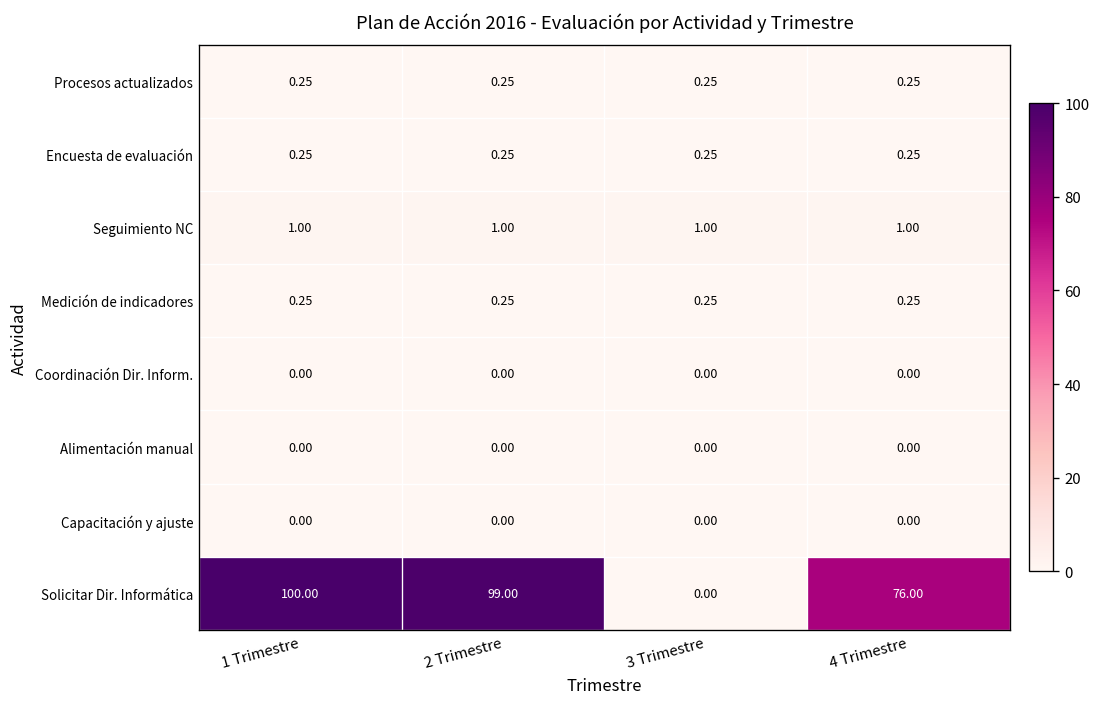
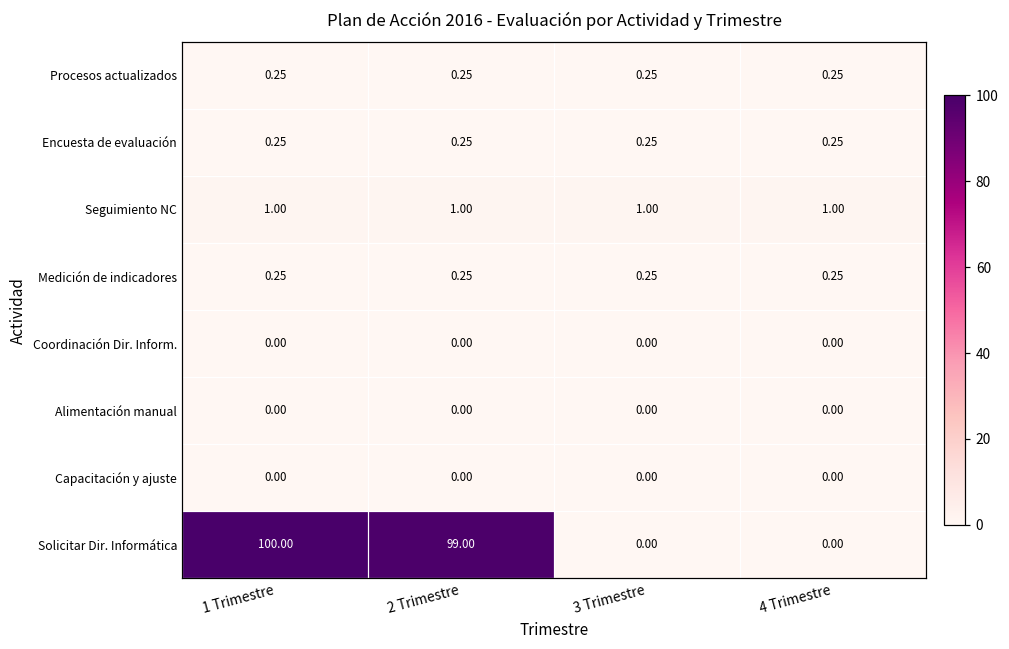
  {
    "Procesos actualizados": {
      "1 Trimestre": 0.25,
      "2 Trimestre": 0.25,
      "3 Trimestre": 0.25,
      "4 Trimestre": 0.25
    },
    "Encuesta de evaluación": {
      "1 Trimestre": 0.25,
      "2 Trimestre": 0.25,
      "3 Trimestre": 0.25,
      "4 Trimestre": 0.25
    },
    "Seguimiento NC": {
      "1 Trimestre": 1.00,
      "2 Trimestre": 1.00,
      "3 Trimestre": 1.00,
      "4 Trimestre": 1.00
    },
    "Medición de indicadores": {
      "1 Trimestre": 0.25,
      "2 Trimestre": 0.25,
      "3 Trimestre": 0.25,
      "4 Trimestre": 0.25
    },
    "Coordinación Dir. Inform.": {
      "1 Trimestre": 0.00,
      "2 Trimestre": 0.00,
      "3 Trimestre": 0.00,
      "4 Trimestre": 0.00
    },
    "Alimentación manual": {
      "1 Trimestre": 0.00,
      "2 Trimestre": 0.00,
      "3 Trimestre": 0.00,
      "4 Trimestre": 0.00
    },
    "Capacitación y ajuste": {
      "1 Trimestre": 0.00,
      "2 Trimestre": 0.00,
      "3 Trimestre": 0.00,
      "4 Trimestre": 0.00
    },
    "Solicitar Dir. Informática": {
      "1 Trimestre": 100.00,
      "2 Trimestre": 99.00,
      "3 Trimestre": 0.00,
-     "4 Trimestre": 76.00
+     "4 Trimestre": 0.00
    }
  }
